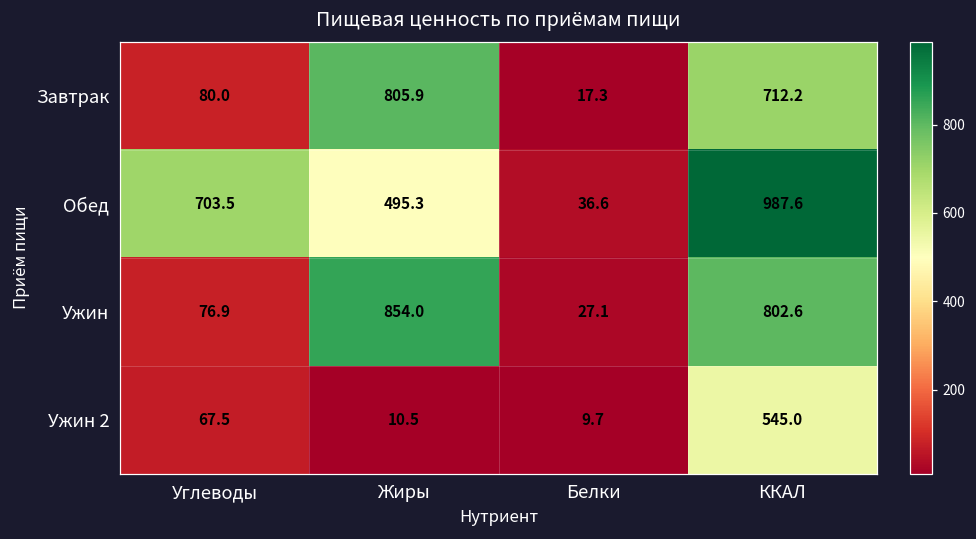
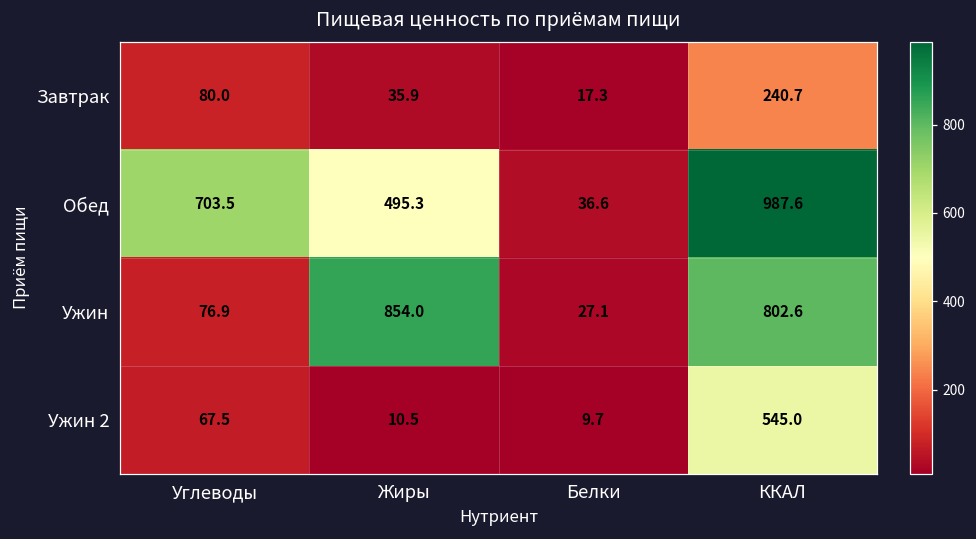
  {
    "Завтрак": {
      "Углеводы": 80.0,
-     "Жиры": 805.9,
+     "Жиры": 35.9,
      "Белки": 17.3,
-     "ККАЛ": 712.2
+     "ККАЛ": 240.7
    },
    "Обед": {
      "Углеводы": 703.5,
      "Жиры": 495.3,
      "Белки": 36.6,
      "ККАЛ": 987.6
    },
    "Ужин": {
      "Углеводы": 76.9,
      "Жиры": 854.0,
      "Белки": 27.1,
      "ККАЛ": 802.6
    },
    "Ужин 2": {
      "Углеводы": 67.5,
      "Жиры": 10.5,
      "Белки": 9.7,
      "ККАЛ": 545.0
    }
  }
